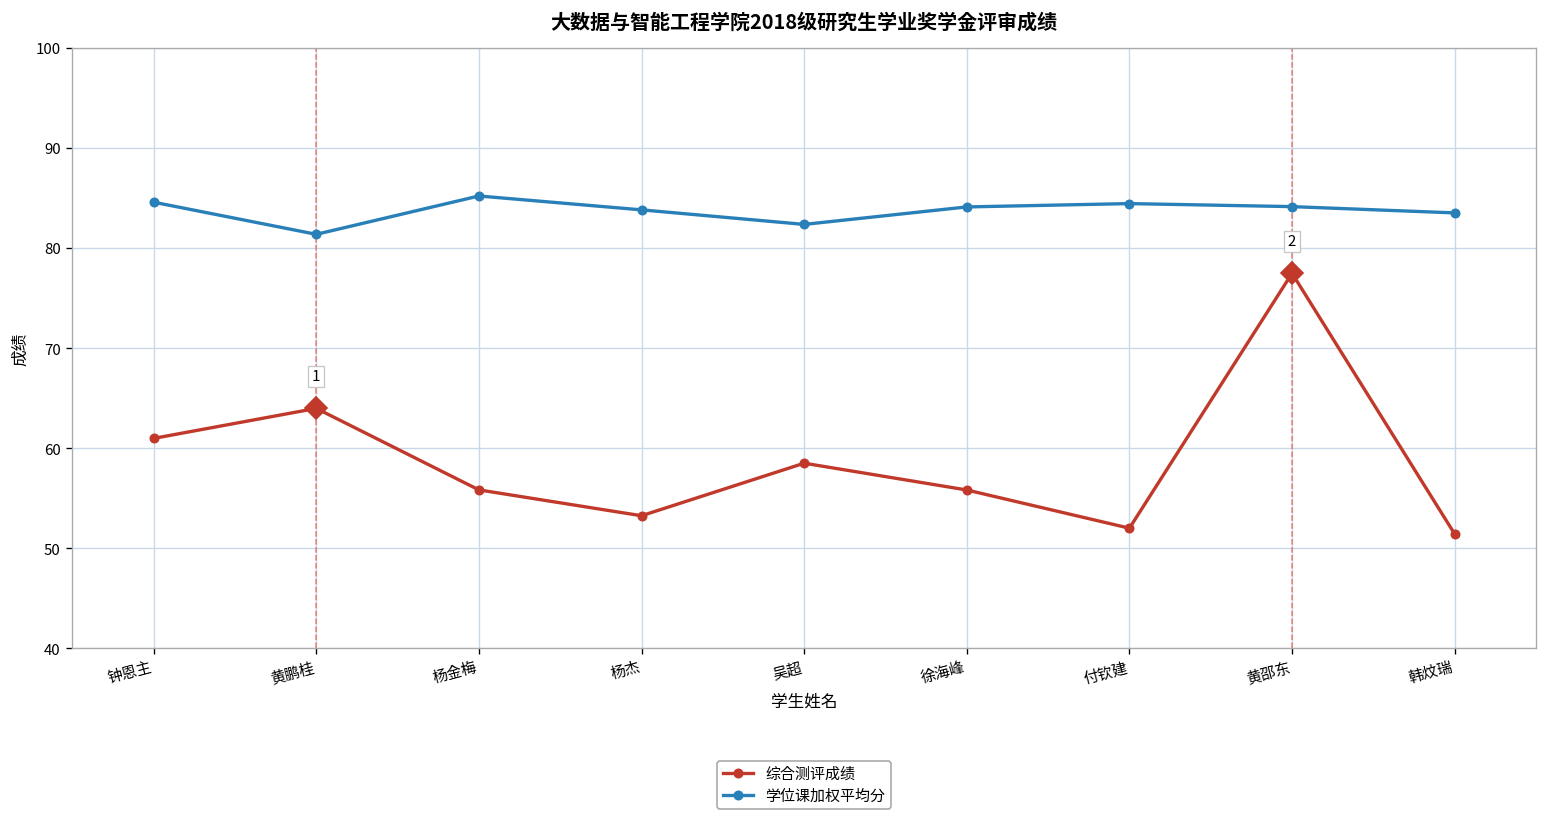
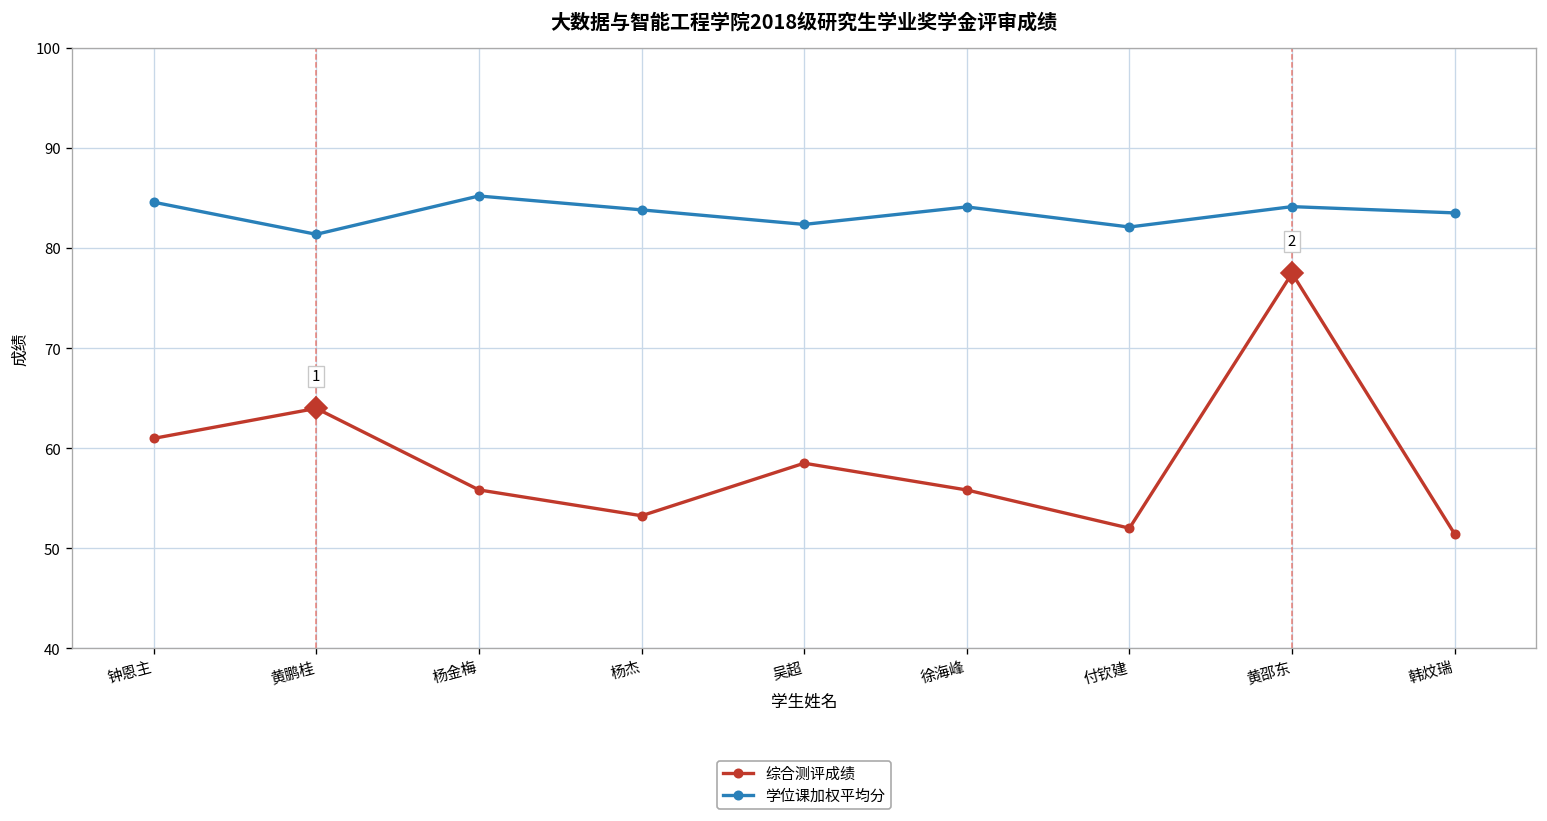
  {
    "学位课加权平均分": {
      "钟恩主": 85,
      "黄鹏桂": 81,
      "杨金梅": 85,
      "杨杰": 84,
      "吴超": 82,
      "徐海峰": 84,
-     "付钦建": 84,
+     "付钦建": 82,
      "黄邵东": 84,
      "韩炆瑞": 84
    }
  }
